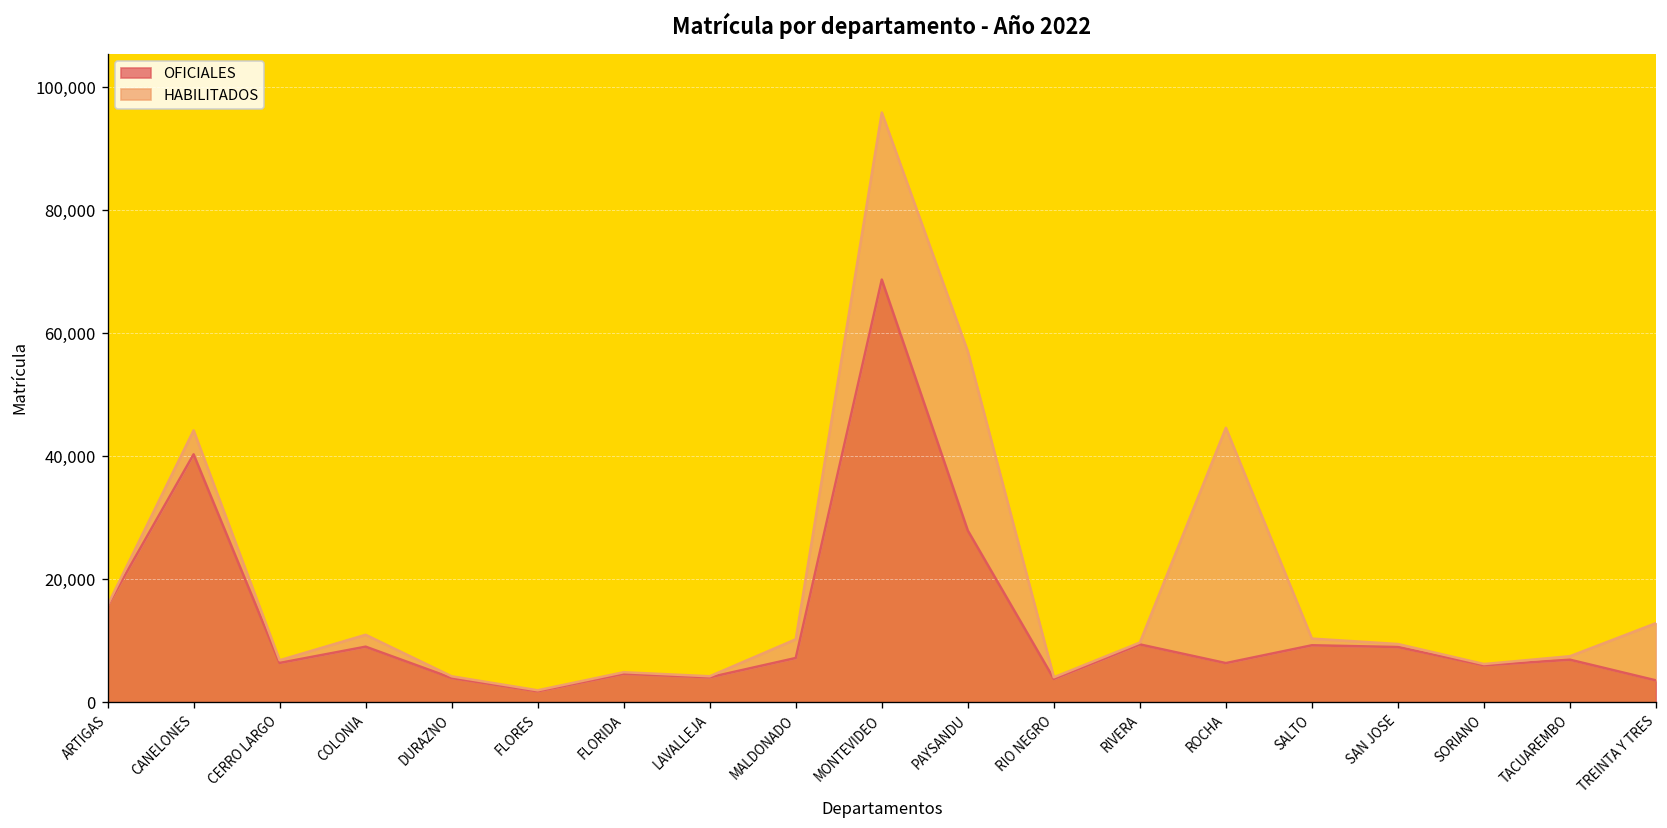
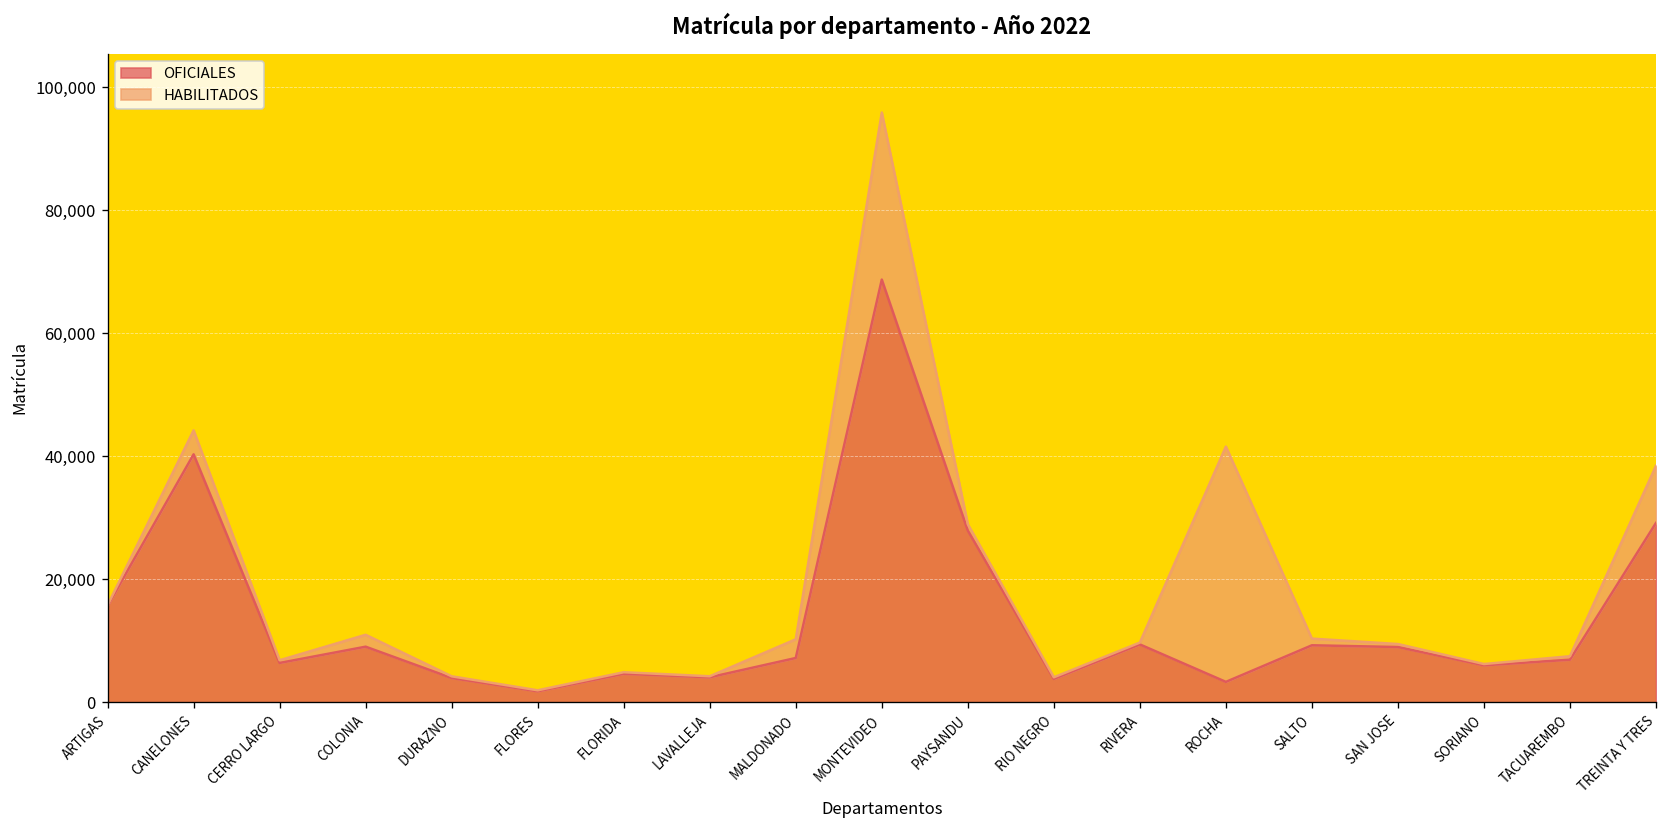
  {
    "OFICIALES": {
      "CANELONES": "40,000",
      "COLONIA": "9,000",
      "MALDONADO": "7,000",
      "MONTEVIDEO": "69,000",
      "PAYSANDU": "28,000",
-     "ROCHA": "6,000",
+     "ROCHA": "3,000",
      "SALTO": "9,000",
      "TACUAREMBO": "7,000",
-     "TREINTA Y TRES": "4,000"
+     "TREINTA Y TRES": "29,000"
    },
    "HABILITADOS": {
      "CANELONES": "4,000",
      "COLONIA": "2,000",
      "MALDONADO": "3,000",
      "MONTEVIDEO": "27,000",
-     "PAYSANDU": "29,000",
+     "PAYSANDU": "1,000",
      "ROCHA": "38,000",
      "SALTO": "1,000",
      "TACUAREMBO": "1,000",
      "TREINTA Y TRES": "9,000"
    }
  }
